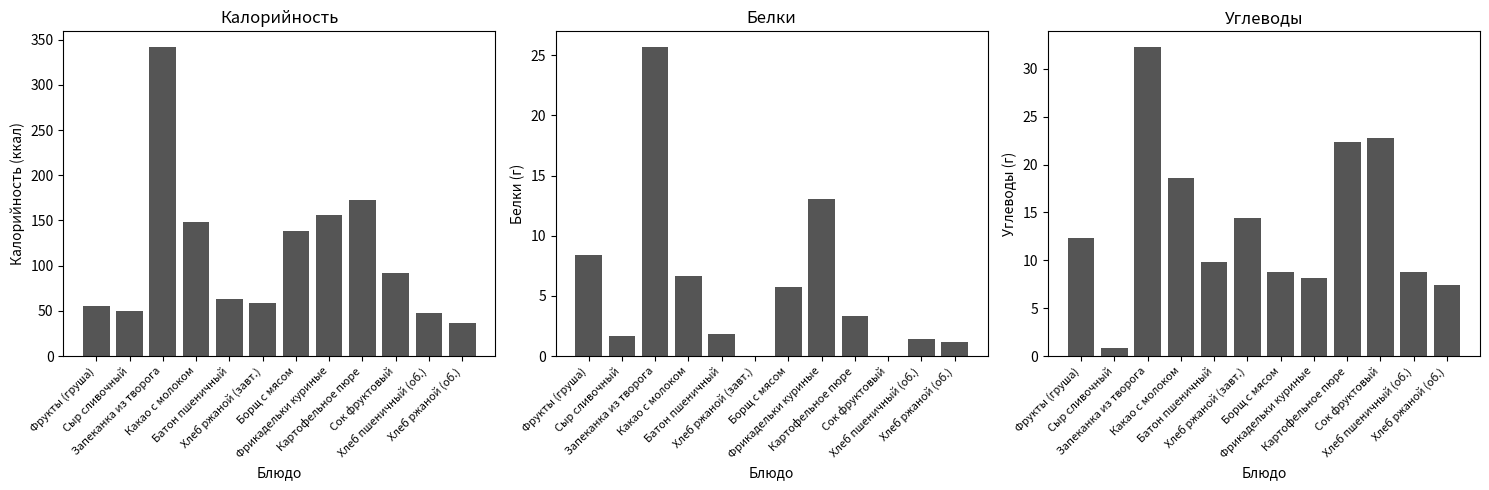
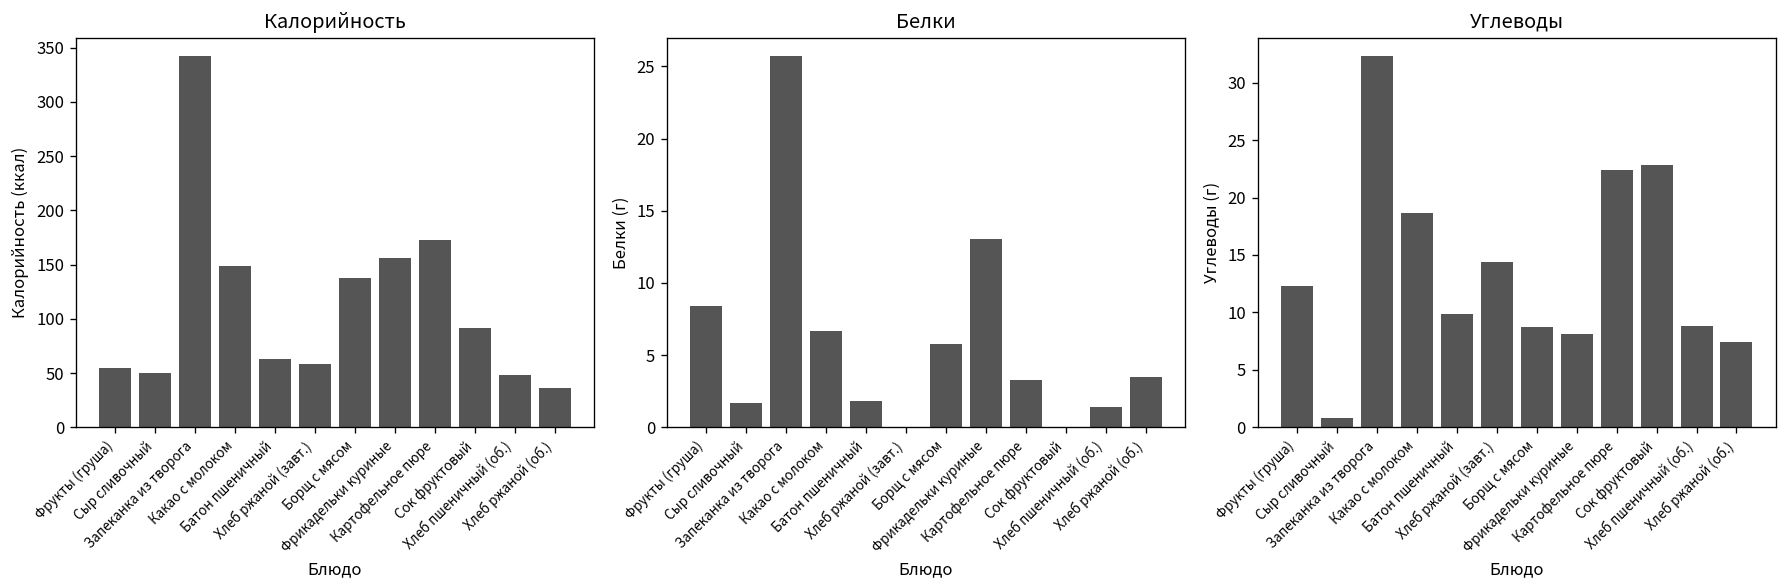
  {
    "Калорийность": {
      "Фрукты (груша)": 50,
      "Сыр сливочный": 50,
      "Запеканка из творога": 340,
      "Какао с молоком": 150,
      "Батон пшеничный": 60,
      "Хлеб ржаной (завт.)": 60,
      "Борщ с мясом": 140,
      "Фрикадельки куриные": 160,
      "Картофельное пюре": 170,
      "Сок фруктовый": 90,
      "Хлеб пшеничный (об.)": 50,
      "Хлеб ржаной (об.)": 40
    },
    "Белки": {
      "Фрукты (груша)": 8.4,
      "Сыр сливочный": 1.7,
      "Запеканка из творога": 25.7,
      "Какао с молоком": 6.6,
      "Батон пшеничный": 1.8,
      "Хлеб ржаной (завт.)": 0.0,
      "Борщ с мясом": 5.7,
      "Фрикадельки куриные": 13.0,
      "Картофельное пюре": 3.3,
      "Сок фруктовый": 0.0,
      "Хлеб пшеничный (об.)": 1.4,
-     "Хлеб ржаной (об.)": 1.1
+     "Хлеб ржаной (об.)": 3.5
    },
    "Углеводы": {
      "Фрукты (груша)": 12,
      "Сыр сливочный": 1,
      "Запеканка из творога": 32,
      "Какао с молоком": 19,
      "Батон пшеничный": 10,
      "Хлеб ржаной (завт.)": 14,
      "Борщ с мясом": 9,
      "Фрикадельки куриные": 8,
      "Картофельное пюре": 22,
      "Сок фруктовый": 23,
      "Хлеб пшеничный (об.)": 9,
      "Хлеб ржаной (об.)": 7
    }
  }
